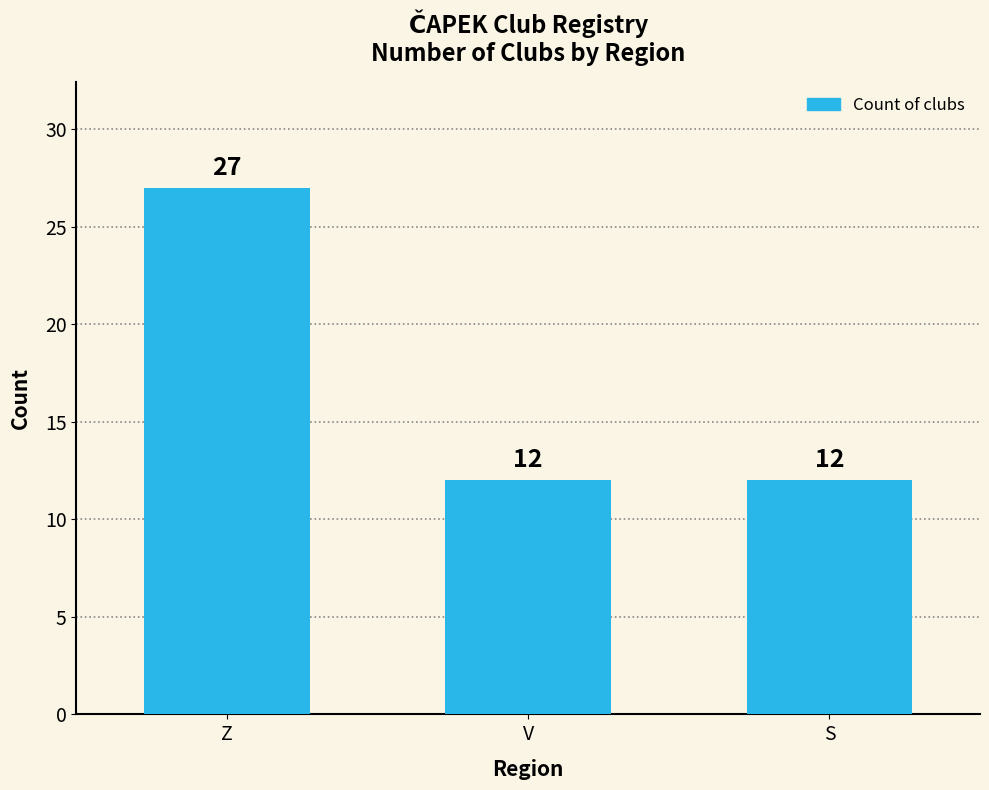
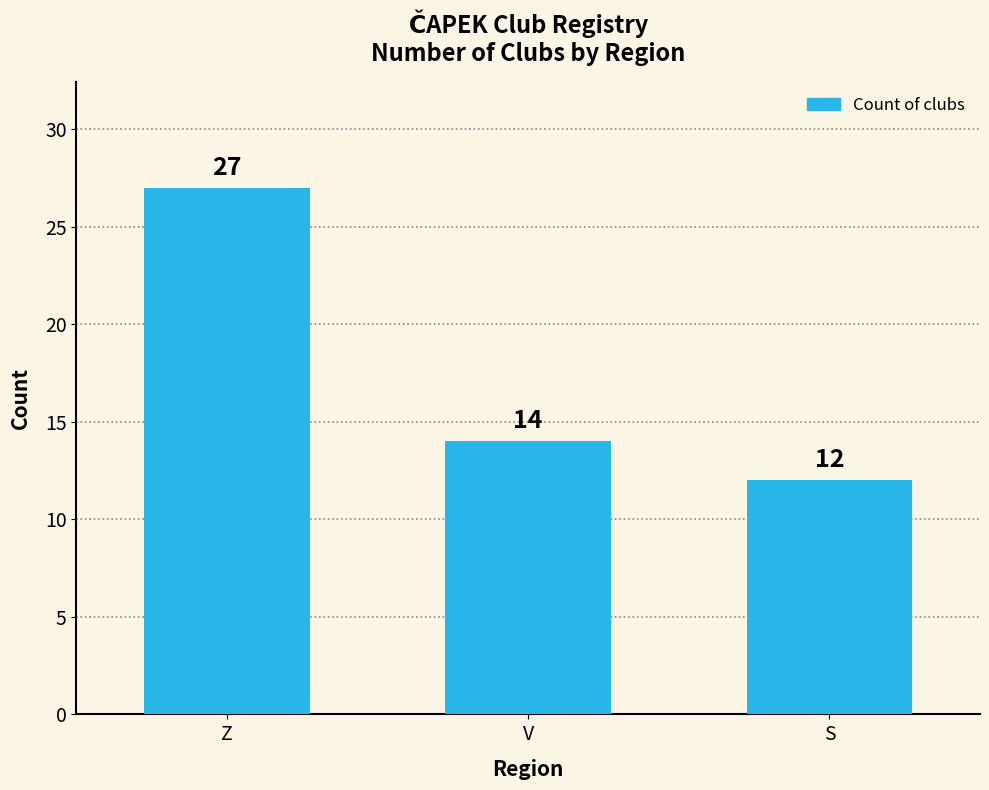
  {
    "Z": 27,
-   "V": 12,
+   "V": 14,
    "S": 12
  }
